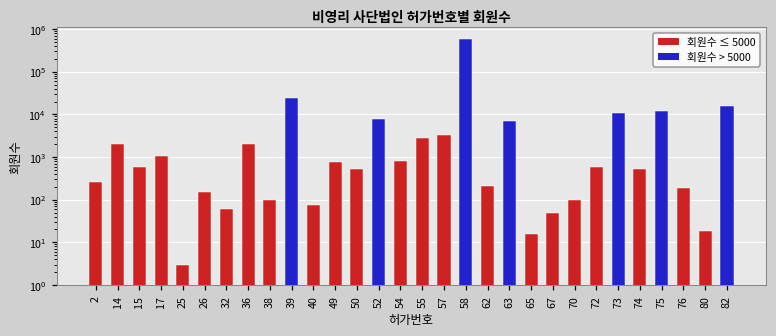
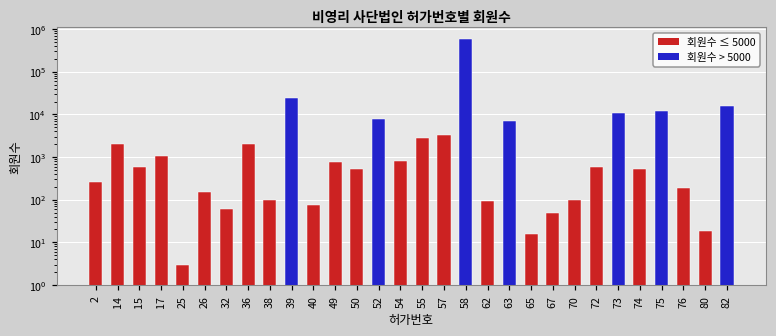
  {
    "2": 300,
    "14": 2000,
    "15": 600,
    "17": 1100,
    "25": 3,
    "26": 150,
    "32": 60,
    "36": 2000,
    "38": 100,
    "39": 20000,
    "40": 80,
    "49": 800,
    "50": 500,
    "52": 8000,
    "54": 800,
    "55": 3000,
    "57": 3000,
    "58": 600000,
-   "62": 200,
+   "62": 90,
    "63": 7000,
    "65": 16,
    "67": 50,
    "70": 100,
    "72": 600,
    "73": 11000,
    "74": 500,
    "75": 12000,
    "76": 200,
    "80": 20,
    "82": 15000
  }
